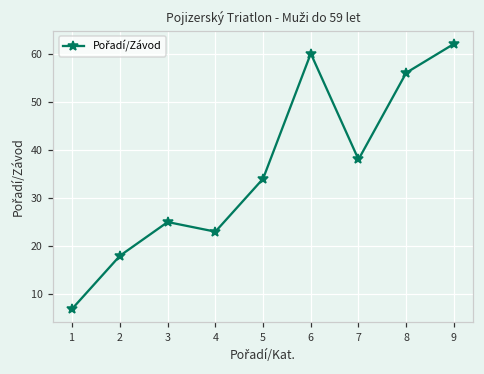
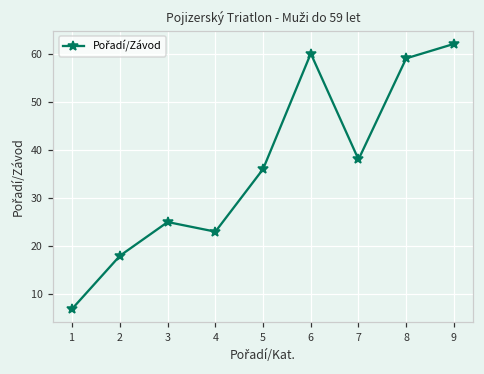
  {
    "1": 7,
    "2": 18,
    "3": 25,
    "4": 23,
-   "5": 34,
+   "5": 36,
    "6": 60,
    "7": 38,
-   "8": 56,
+   "8": 59,
    "9": 62
  }
